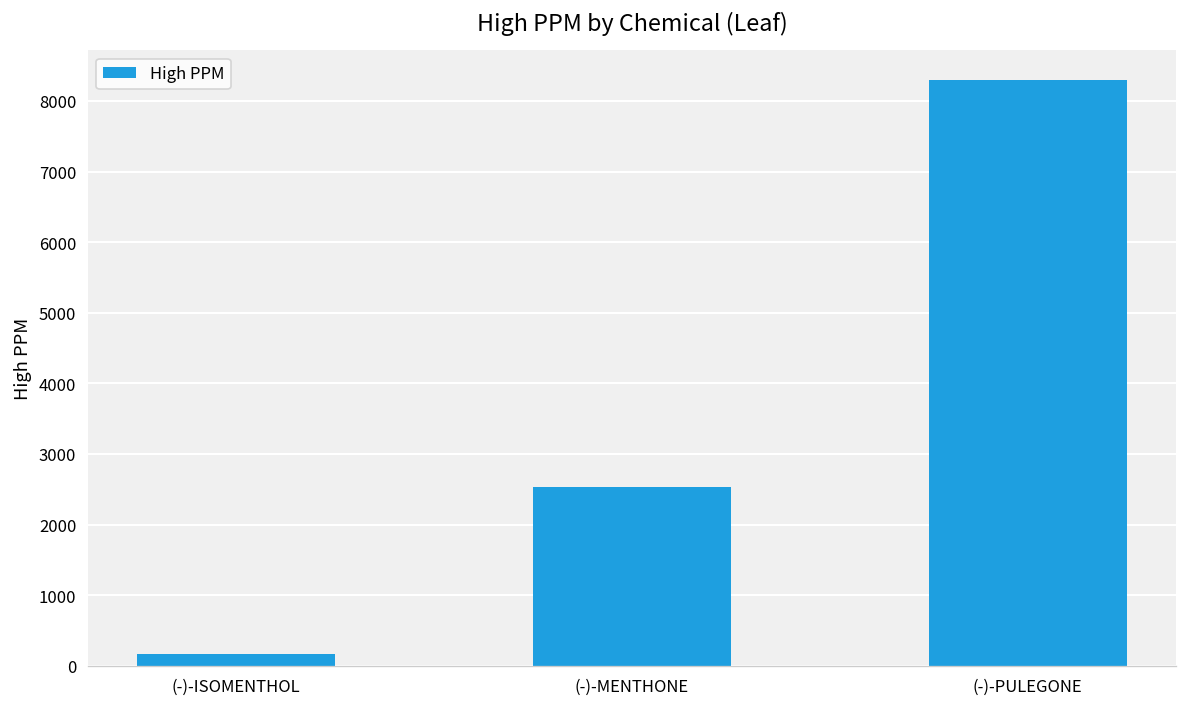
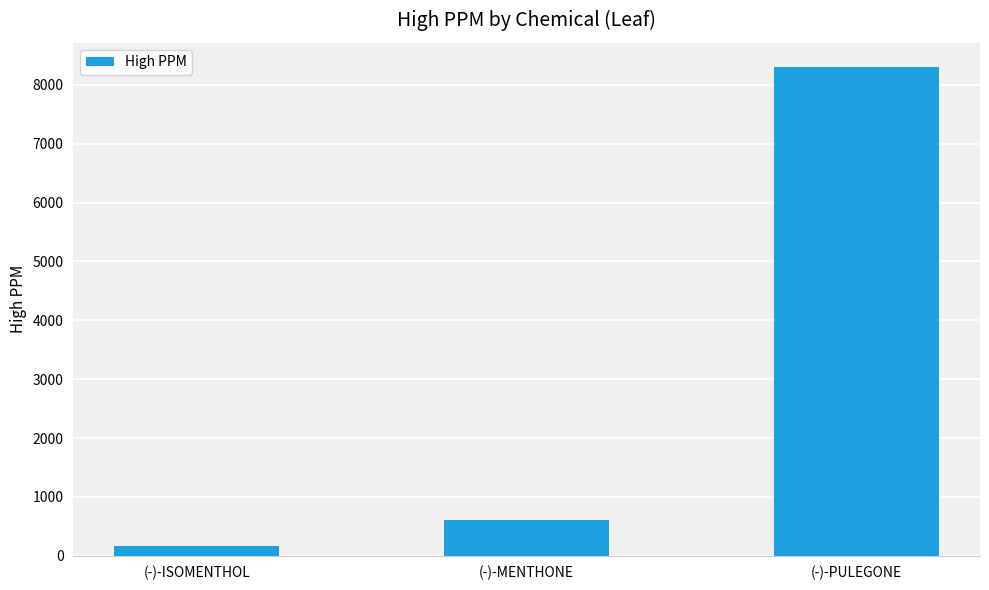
  {
    "(-)-ISOMENTHOL": 200,
-   "(-)-MENTHONE": 2500,
+   "(-)-MENTHONE": 600,
    "(-)-PULEGONE": 8300
  }
